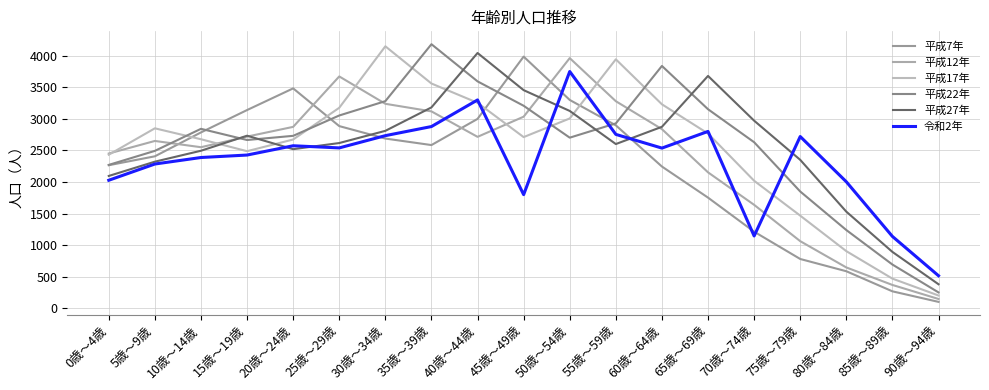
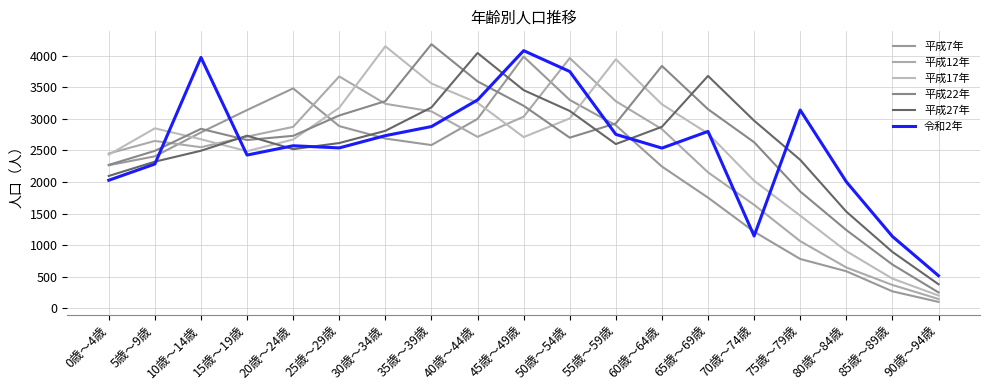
  {
    "令和2年": {
      "0歳～4歳": 2000,
-     "10歳～14歳": 2400,
+     "10歳～14歳": 4000,
      "15歳～19歳": 2400,
      "20歳～24歳": 2600,
      "25歳～29歳": 2500,
      "30歳～34歳": 2700,
      "35歳～39歳": 2900,
      "40歳～44歳": 3300,
-     "45歳～49歳": 1800,
+     "45歳～49歳": 4100,
      "50歳～54歳": 3700,
      "55歳～59歳": 2800,
      "60歳～64歳": 2500,
      "70歳～74歳": 1100,
-     "75歳～79歳": 2700,
+     "75歳～79歳": 3100,
      "80歳～84歳": 2000,
      "85歳～89歳": 1100,
      "90歳～94歳": 500
    }
  }
